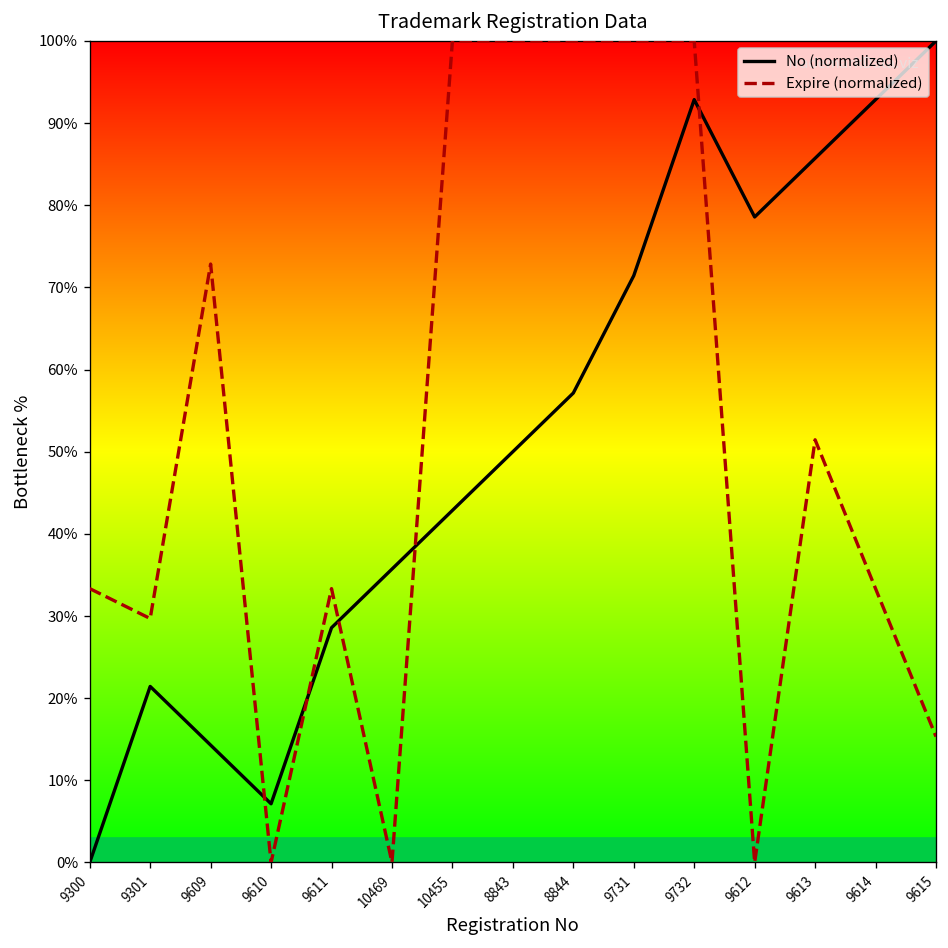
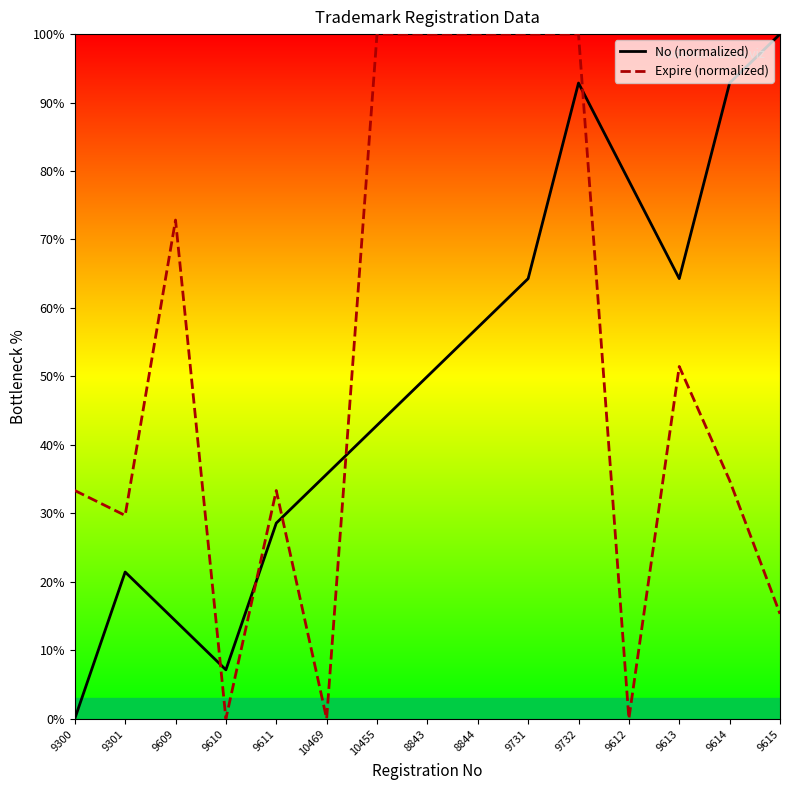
  {
    "No (normalized)": {
      "9300": "0%",
      "9301": "21%",
      "9609": "14%",
      "9610": "7%",
      "9611": "29%",
      "10469": "36%",
      "10455": "43%",
      "8843": "50%",
      "8844": "57%",
-     "9731": "71%",
+     "9731": "64%",
      "9732": "93%",
      "9612": "79%",
-     "9613": "86%",
+     "9613": "64%",
      "9614": "93%",
      "9615": "100%"
    },
    "Expire (normalized)": {
      "9300": "33%",
      "9301": "30%",
      "9609": "73%",
      "9610": "0%",
      "9611": "33%",
      "10469": "0%",
      "10455": "100%",
      "8843": "100%",
      "8844": "100%",
      "9731": "100%",
      "9732": "100%",
      "9612": "0%",
      "9613": "51%",
-     "9614": "33%",
+     "9614": "35%",
      "9615": "15%"
    }
  }
